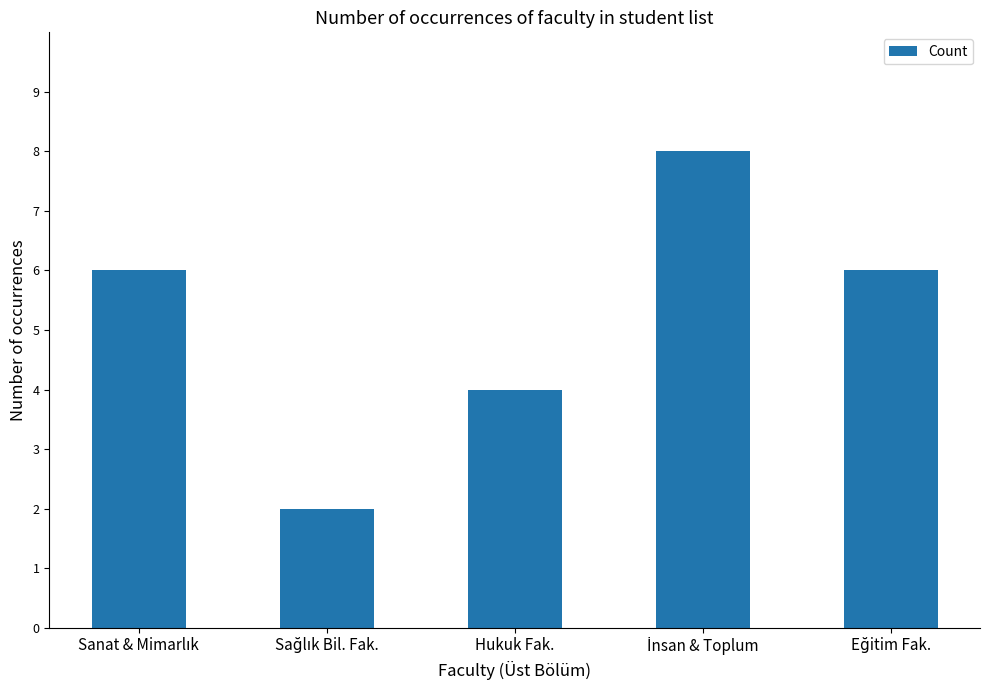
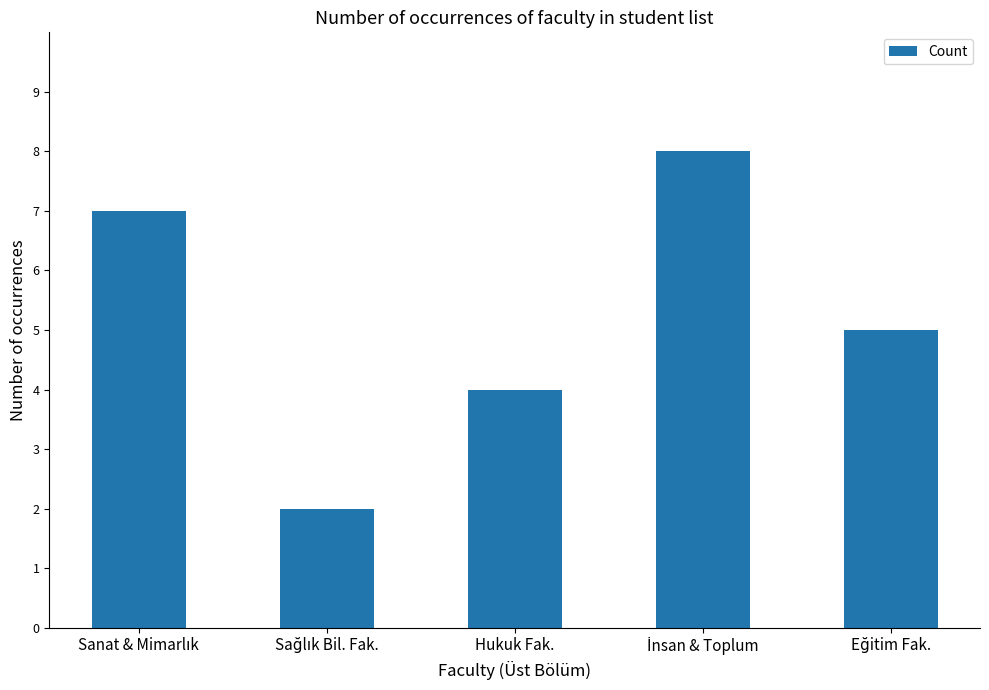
  {
-   "Sanat & Mimarlık": 6,
+   "Sanat & Mimarlık": 7,
    "Sağlık Bil. Fak.": 2,
    "Hukuk Fak.": 4,
    "İnsan & Toplum": 8,
-   "Eğitim Fak.": 6
+   "Eğitim Fak.": 5
  }
